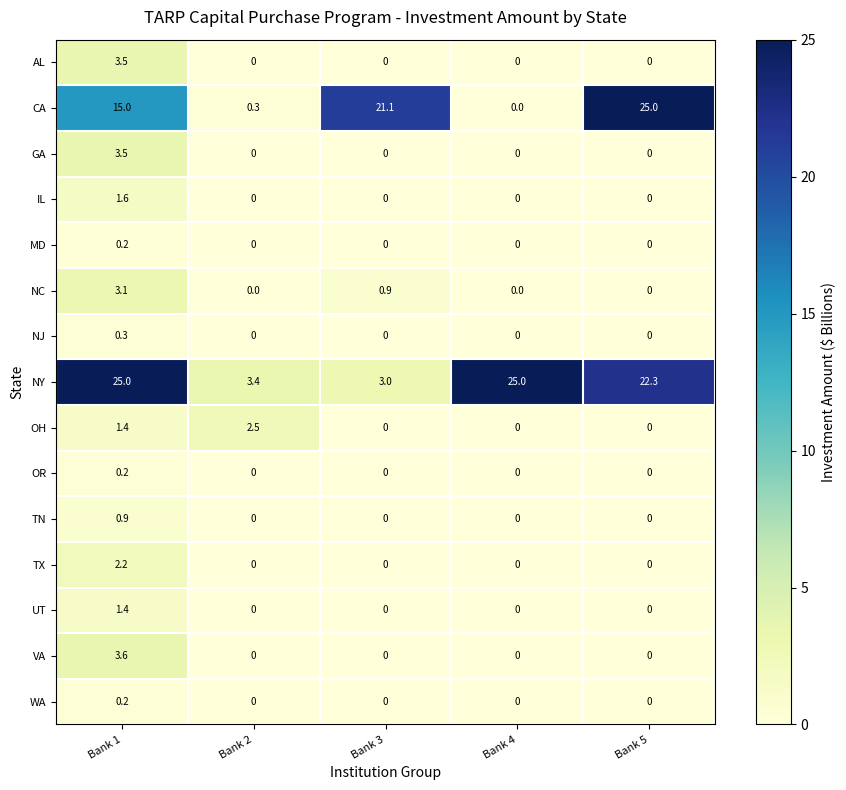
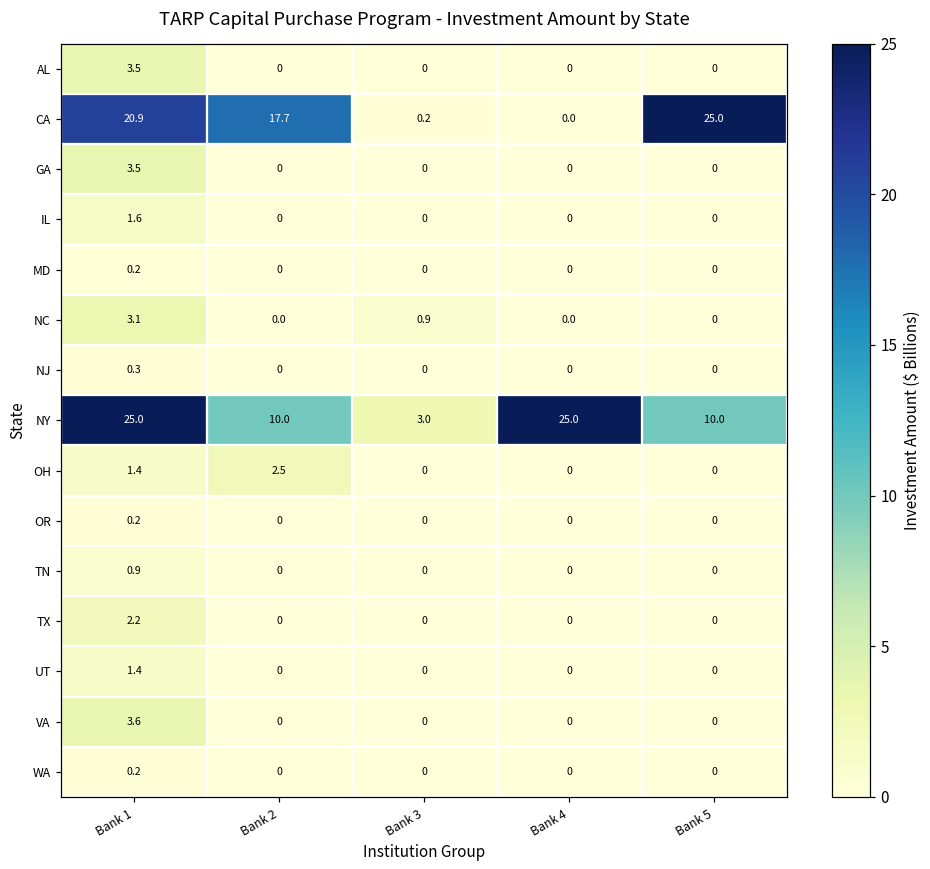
  {
    "AL": {
      "Bank 1": 3.5,
      "Bank 2": 0,
      "Bank 3": 0,
      "Bank 4": 0,
      "Bank 5": 0
    },
    "CA": {
-     "Bank 1": 15.0,
-     "Bank 2": 0.3,
-     "Bank 3": 21.1,
+     "Bank 1": 20.9,
+     "Bank 2": 17.7,
+     "Bank 3": 0.2,
      "Bank 4": 0.0,
      "Bank 5": 25.0
    },
    "GA": {
      "Bank 1": 3.5,
      "Bank 2": 0,
      "Bank 3": 0,
      "Bank 4": 0,
      "Bank 5": 0
    },
    "IL": {
      "Bank 1": 1.6,
      "Bank 2": 0,
      "Bank 3": 0,
      "Bank 4": 0,
      "Bank 5": 0
    },
    "MD": {
      "Bank 1": 0.2,
      "Bank 2": 0,
      "Bank 3": 0,
      "Bank 4": 0,
      "Bank 5": 0
    },
    "NC": {
      "Bank 1": 3.1,
      "Bank 2": 0.0,
      "Bank 3": 0.9,
      "Bank 4": 0.0,
      "Bank 5": 0
    },
    "NJ": {
      "Bank 1": 0.3,
      "Bank 2": 0,
      "Bank 3": 0,
      "Bank 4": 0,
      "Bank 5": 0
    },
    "NY": {
      "Bank 1": 25.0,
-     "Bank 2": 3.4,
+     "Bank 2": 10.0,
      "Bank 3": 3.0,
      "Bank 4": 25.0,
-     "Bank 5": 22.3
+     "Bank 5": 10.0
    },
    "OH": {
      "Bank 1": 1.4,
      "Bank 2": 2.5,
      "Bank 3": 0,
      "Bank 4": 0,
      "Bank 5": 0
    },
    "OR": {
      "Bank 1": 0.2,
      "Bank 2": 0,
      "Bank 3": 0,
      "Bank 4": 0,
      "Bank 5": 0
    },
    "TN": {
      "Bank 1": 0.9,
      "Bank 2": 0,
      "Bank 3": 0,
      "Bank 4": 0,
      "Bank 5": 0
    },
    "TX": {
      "Bank 1": 2.2,
      "Bank 2": 0,
      "Bank 3": 0,
      "Bank 4": 0,
      "Bank 5": 0
    },
    "UT": {
      "Bank 1": 1.4,
      "Bank 2": 0,
      "Bank 3": 0,
      "Bank 4": 0,
      "Bank 5": 0
    },
    "VA": {
      "Bank 1": 3.6,
      "Bank 2": 0,
      "Bank 3": 0,
      "Bank 4": 0,
      "Bank 5": 0
    },
    "WA": {
      "Bank 1": 0.2,
      "Bank 2": 0,
      "Bank 3": 0,
      "Bank 4": 0,
      "Bank 5": 0
    }
  }
